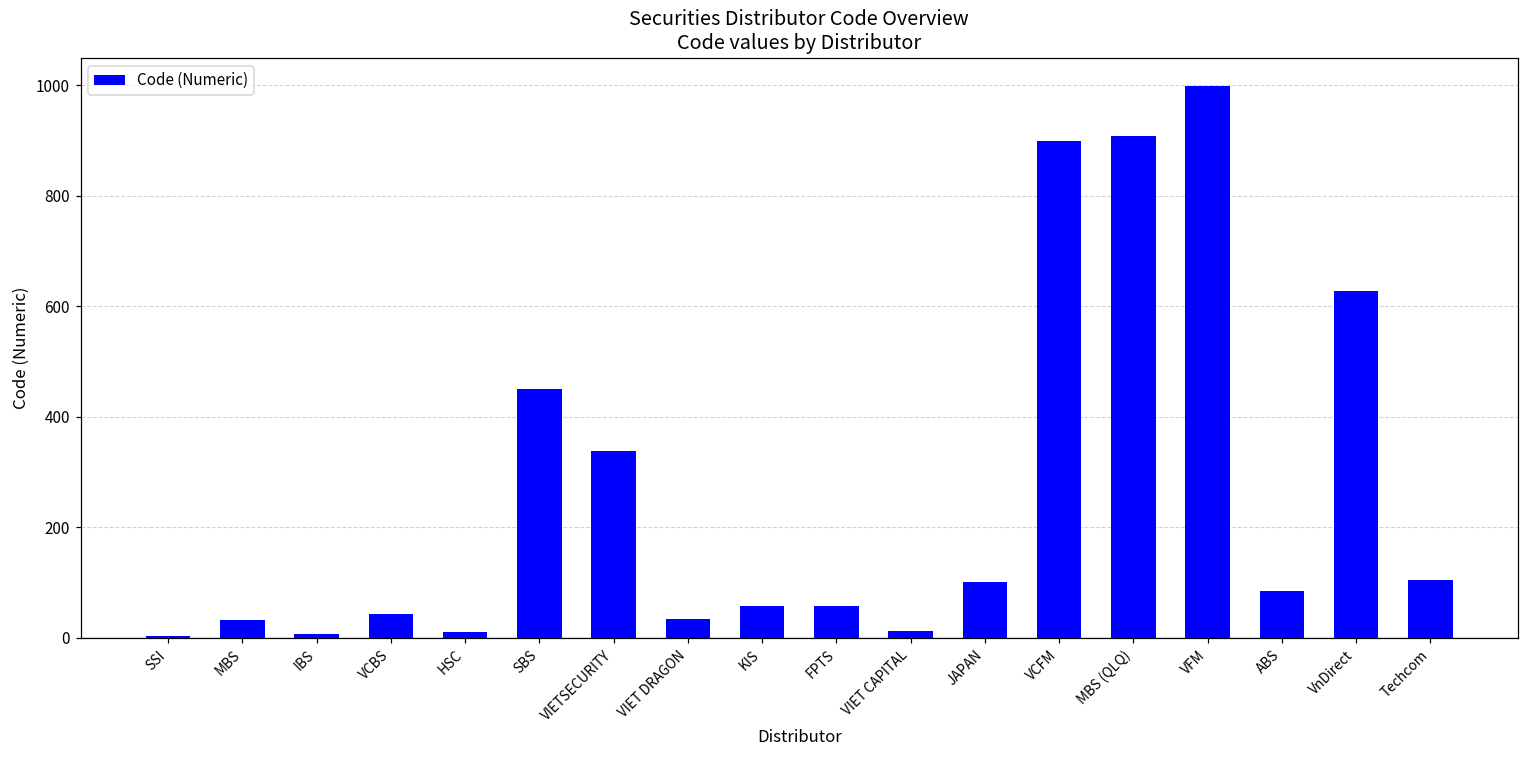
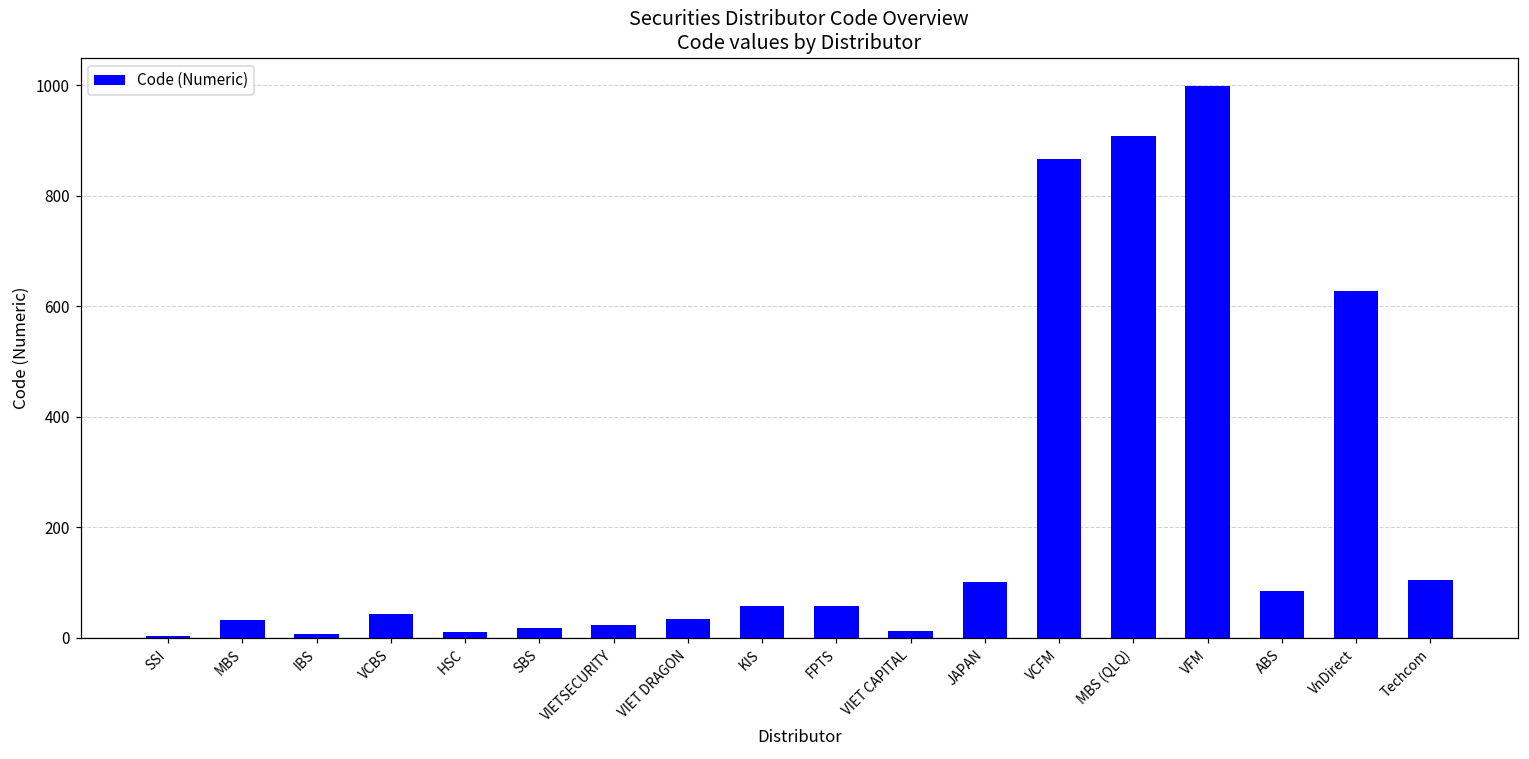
  {
    "MBS": 30,
    "IBS": 10,
    "VCBS": 40,
    "HSC": 10,
-   "SBS": 450,
-   "VIETSECURITY": 340,
+   "SBS": 20,
+   "VIETSECURITY": 20,
    "VIET DRAGON": 30,
    "KIS": 60,
    "FPTS": 60,
    "VIET CAPITAL": 10,
    "JAPAN": 100,
-   "VCFM": 900,
+   "VCFM": 870,
    "MBS (QLQ)": 910,
    "VFM": 1000,
    "ABS": 90,
    "VnDirect": 630,
    "Techcom": 110
  }
